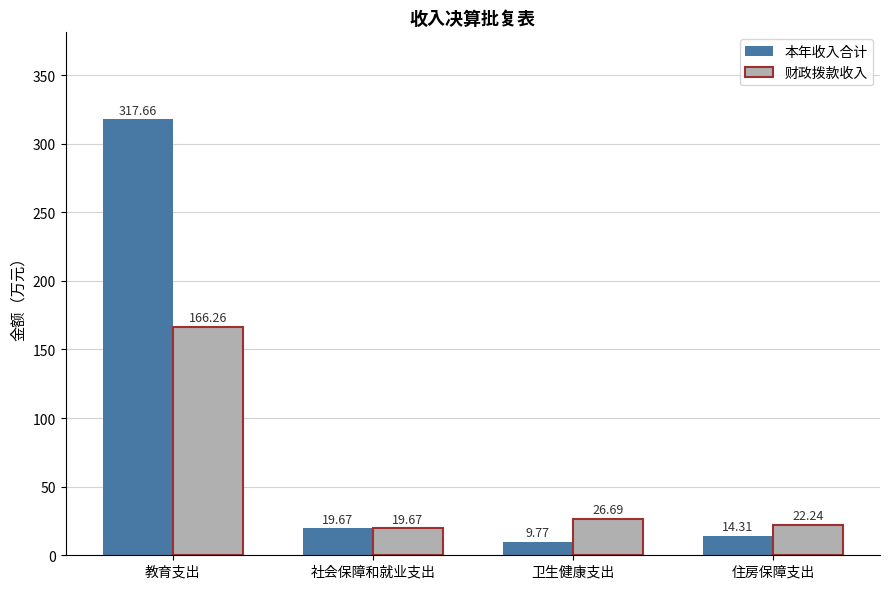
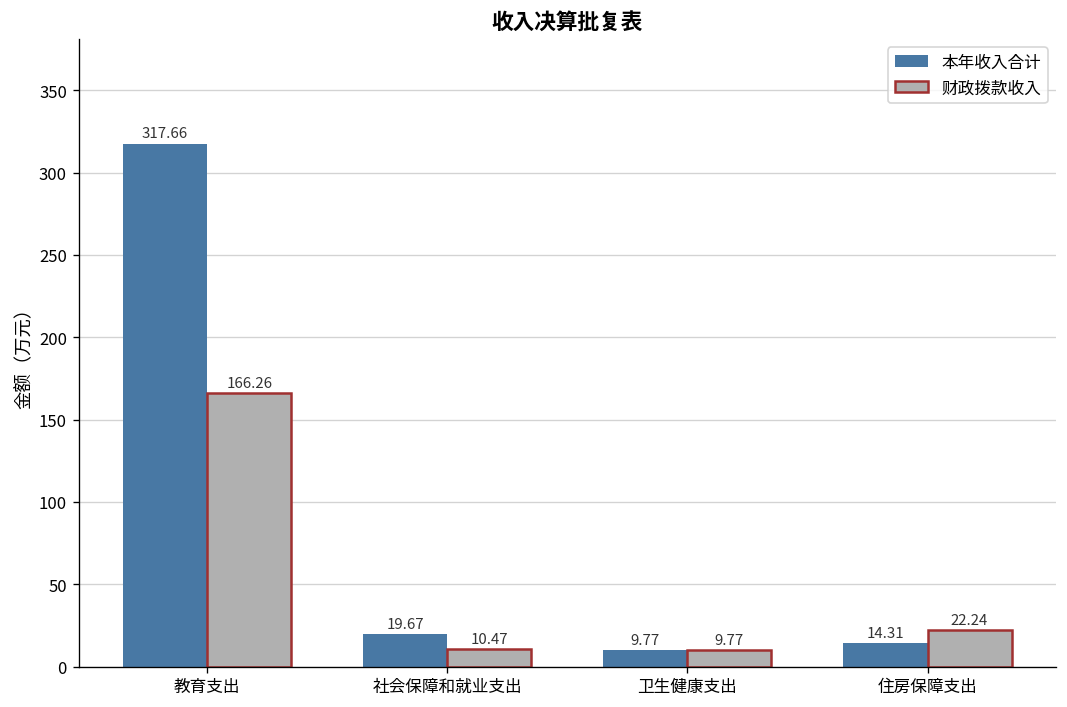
  {
    "本年收入合计": {
      "教育支出": 317.66,
      "社会保障和就业支出": 19.67,
      "卫生健康支出": 9.77,
      "住房保障支出": 14.31
    },
    "财政拨款收入": {
      "教育支出": 166.26,
-     "社会保障和就业支出": 19.67,
-     "卫生健康支出": 26.69,
+     "社会保障和就业支出": 10.47,
+     "卫生健康支出": 9.77,
      "住房保障支出": 22.24
    }
  }
